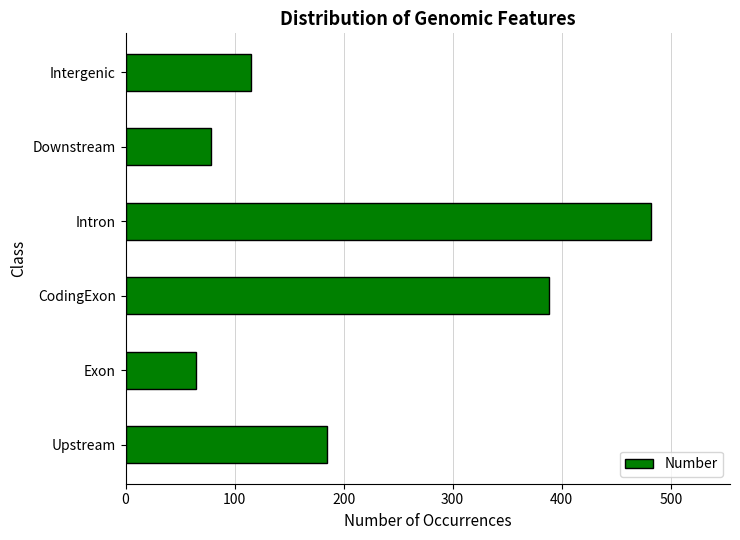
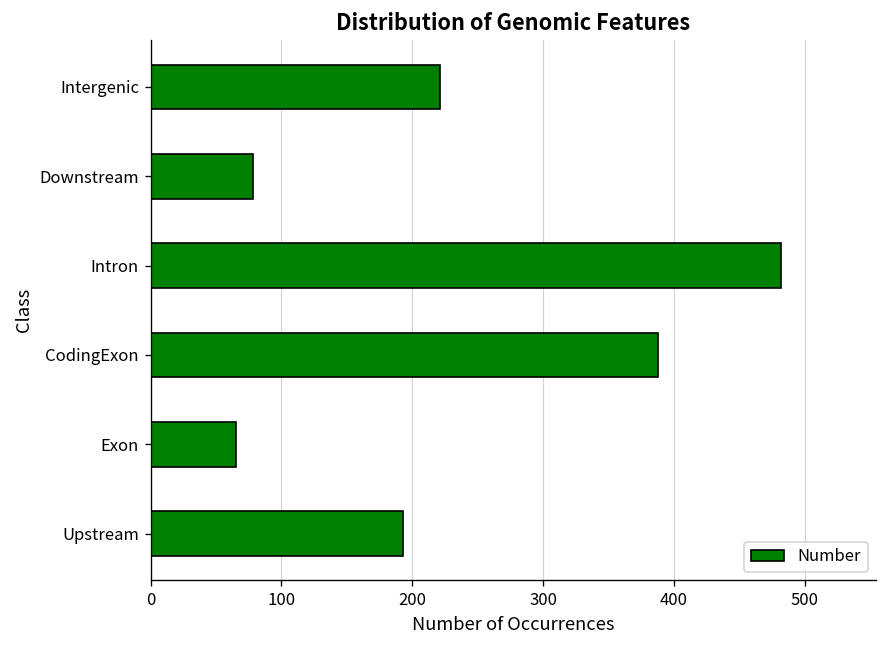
  {
-   "Intergenic": 115,
+   "Intergenic": 221,
    "Downstream": 78,
    "Intron": 482,
    "CodingExon": 388,
    "Exon": 65,
-   "Upstream": 185
+   "Upstream": 193
  }
